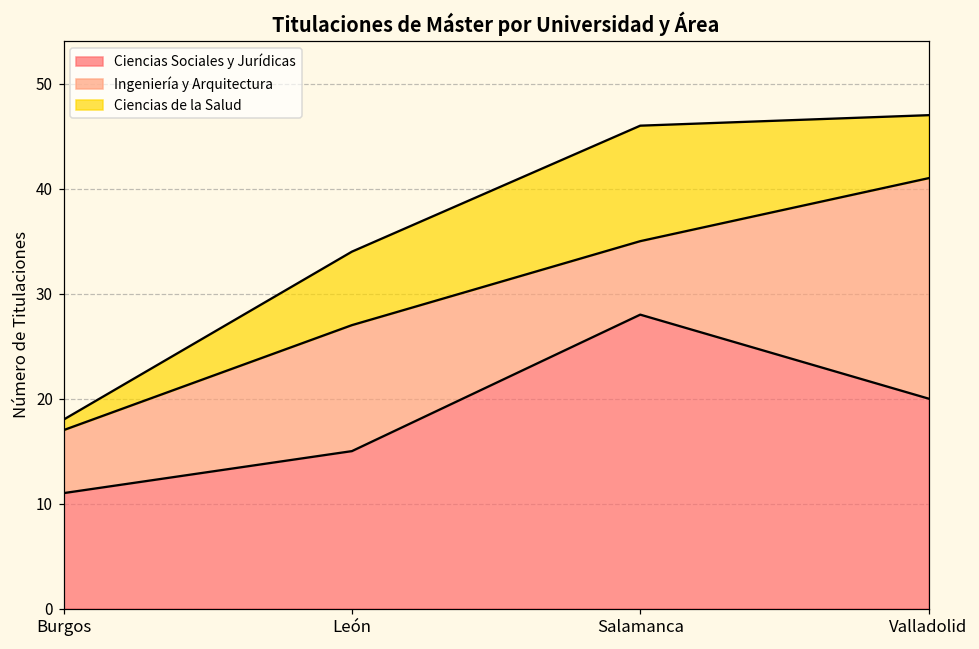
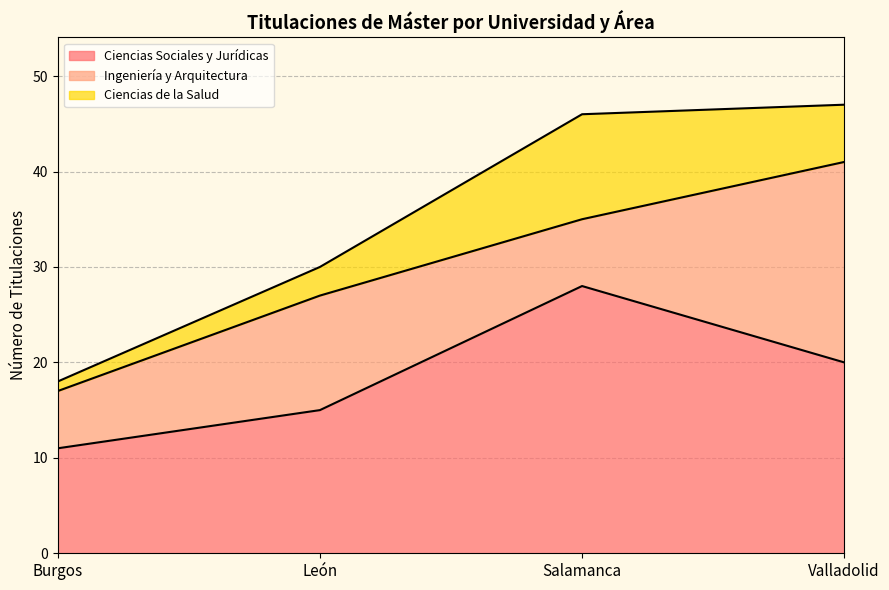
  {
    "Ciencias de la Salud": {
      "Burgos": 1,
-     "León": 7,
+     "León": 3,
      "Salamanca": 11,
      "Valladolid": 6
    }
  }
